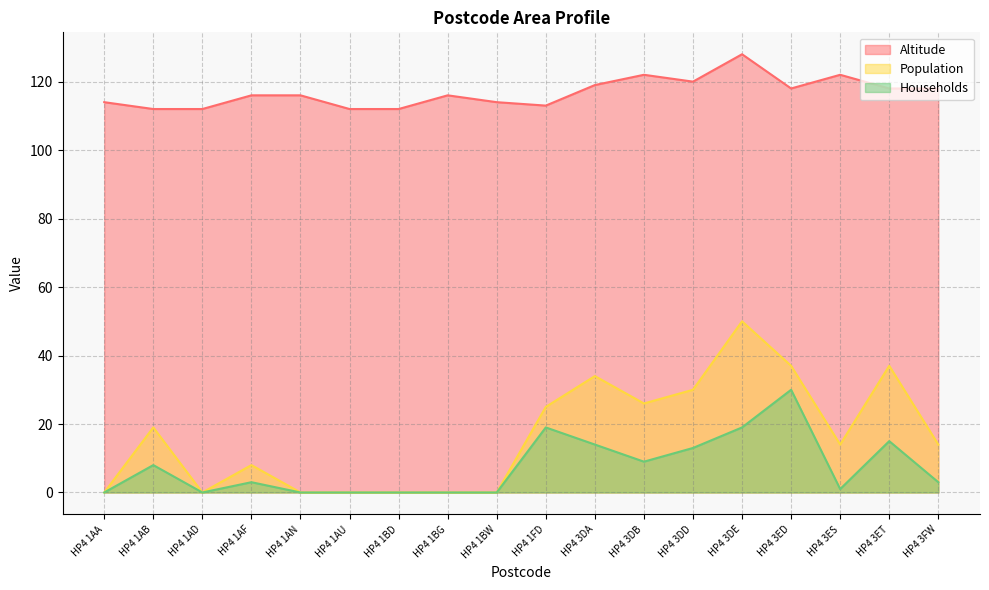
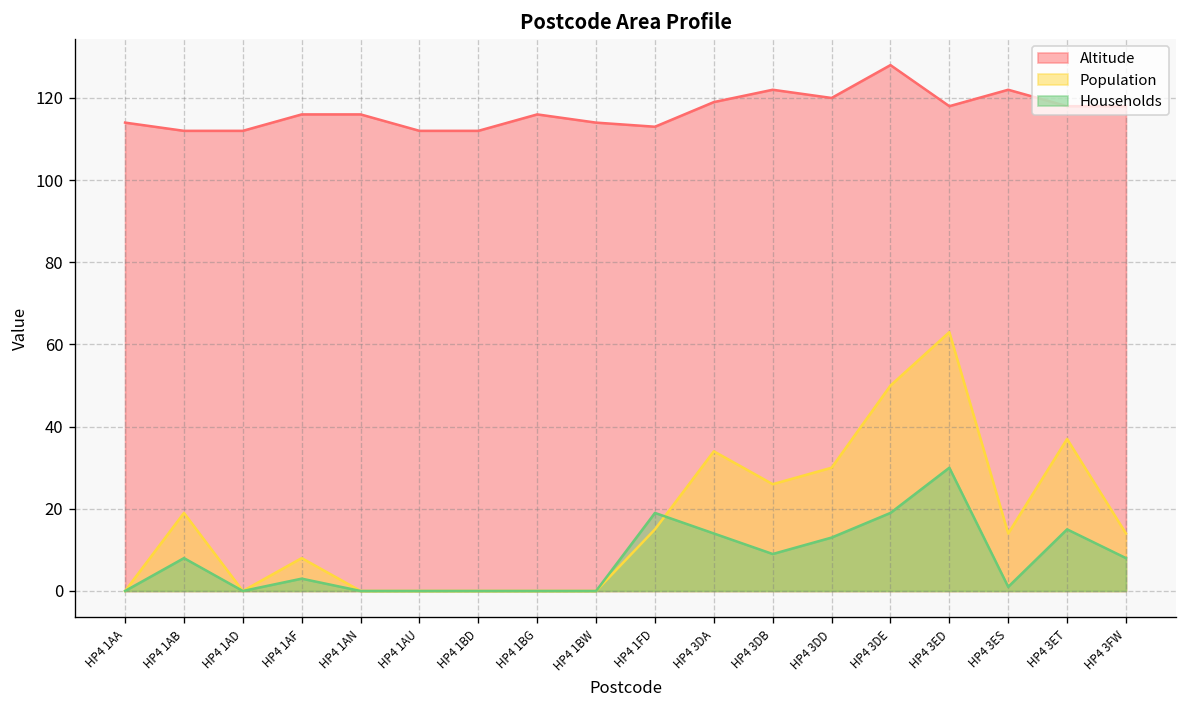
  {
    "Altitude": {
      "HP4 1AA": 114,
      "HP4 1AB": 112,
      "HP4 1AD": 112,
      "HP4 1AF": 116,
      "HP4 1AN": 116,
      "HP4 1AU": 112,
      "HP4 1BD": 112,
      "HP4 1BG": 116,
      "HP4 1BW": 114,
      "HP4 1FD": 113,
      "HP4 3DA": 119,
      "HP4 3DB": 122,
      "HP4 3DD": 120,
      "HP4 3DE": 128,
      "HP4 3ED": 118,
      "HP4 3ES": 122
    },
    "Population": {
      "HP4 1AB": 19,
      "HP4 1AF": 8,
-     "HP4 1FD": 25,
+     "HP4 1FD": 15,
      "HP4 3DA": 34,
      "HP4 3DB": 26,
      "HP4 3DD": 30,
      "HP4 3DE": 50,
-     "HP4 3ED": 37,
+     "HP4 3ED": 63,
      "HP4 3ES": 14,
      "HP4 3ET": 37,
      "HP4 3FW": 14
    },
    "Households": {
      "HP4 1AB": 8,
      "HP4 1AF": 3,
      "HP4 1FD": 19,
      "HP4 3DA": 14,
      "HP4 3DB": 9,
      "HP4 3DD": 13,
      "HP4 3DE": 19,
      "HP4 3ED": 30,
      "HP4 3ES": 1,
      "HP4 3ET": 15,
-     "HP4 3FW": 3
+     "HP4 3FW": 8
    }
  }
